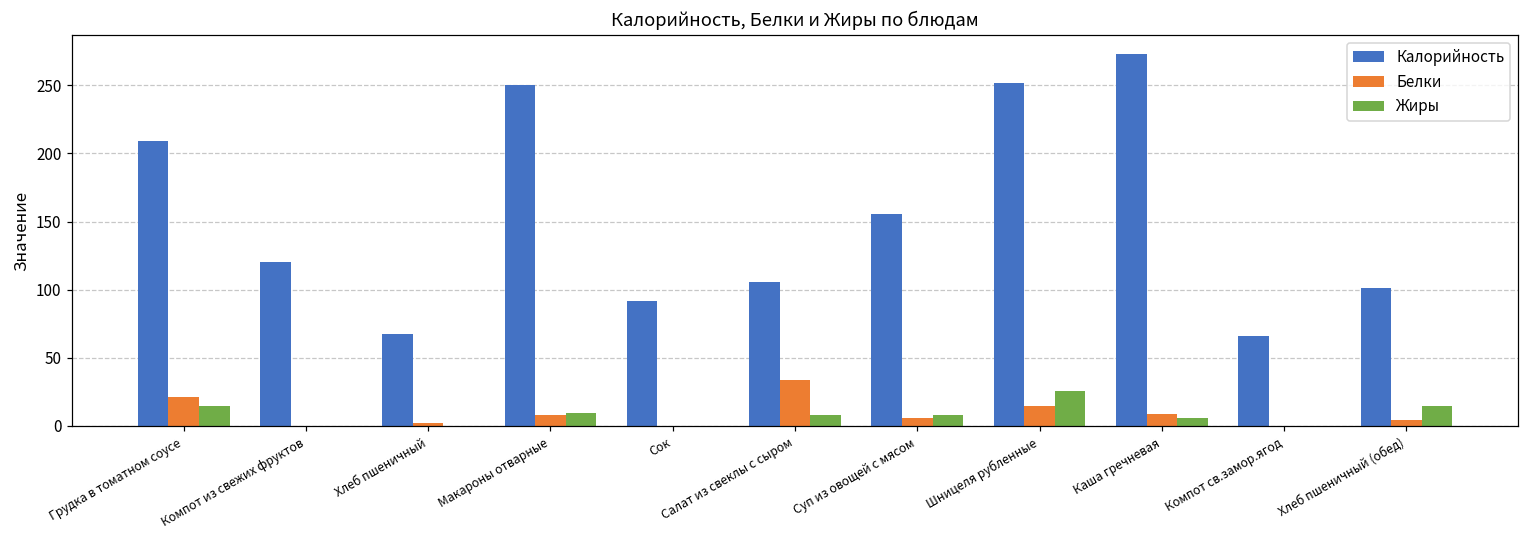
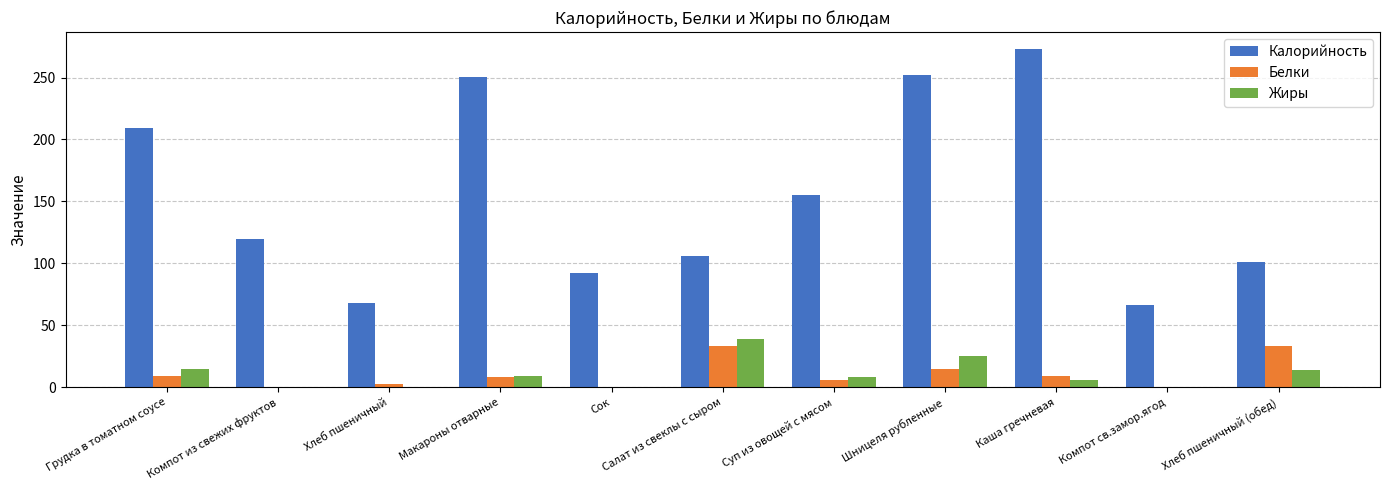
  {
    "Калорийность": {
      "Грудка в томатном соусе": 209,
      "Компот из свежих фруктов": 120,
      "Хлеб пшеничный": 68,
      "Макароны отварные": 251,
      "Сок": 92,
      "Салат из свеклы с сыром": 106,
      "Суп из овощей с мясом": 155,
      "Шницеля рубленные": 252,
      "Каша гречневая": 273,
      "Компот св.замор.ягод": 66,
      "Хлеб пшеничный (обед)": 102
    },
    "Белки": {
-     "Грудка в томатном соусе": 21,
+     "Грудка в томатном соусе": 9,
      "Хлеб пшеничный": 2,
      "Макароны отварные": 8,
      "Сок": 0,
      "Салат из свеклы с сыром": 34,
      "Суп из овощей с мясом": 6,
      "Шницеля рубленные": 15,
      "Каша гречневая": 9,
-     "Хлеб пшеничный (обед)": 4
+     "Хлеб пшеничный (обед)": 33
    },
    "Жиры": {
      "Грудка в томатном соусе": 15,
      "Компот из свежих фруктов": 0,
      "Макароны отварные": 9,
      "Сок": 0,
-     "Салат из свеклы с сыром": 8,
+     "Салат из свеклы с сыром": 39,
      "Суп из овощей с мясом": 8,
      "Шницеля рубленные": 25,
      "Каша гречневая": 6,
      "Компот св.замор.ягод": 0,
      "Хлеб пшеничный (обед)": 14
    }
  }
